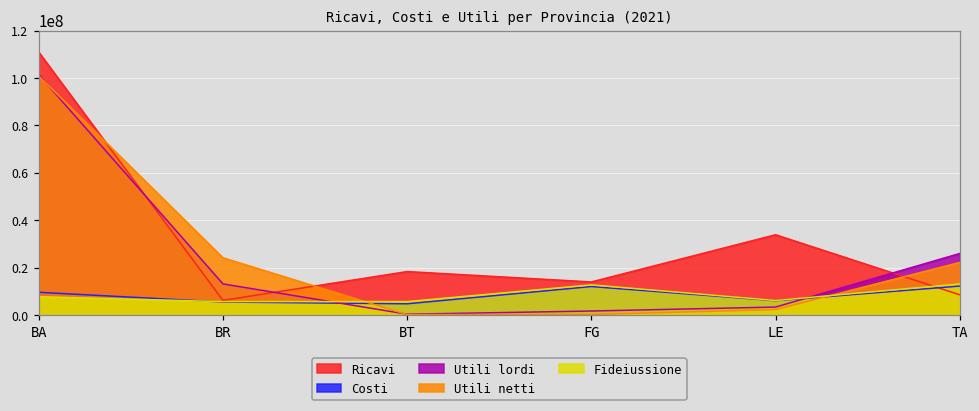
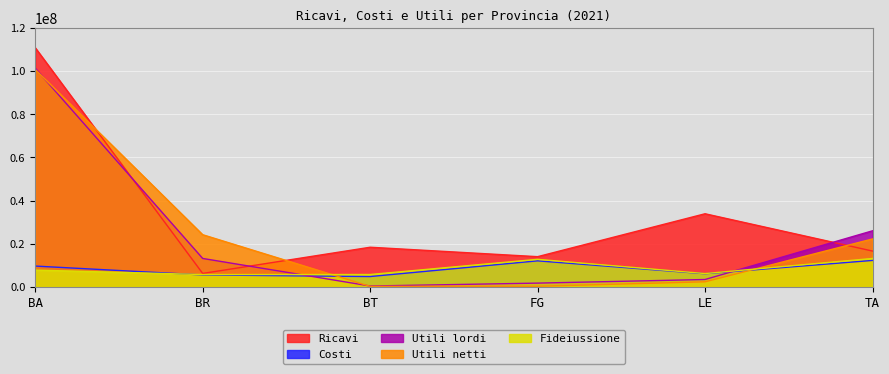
  {
    "Ricavi": {
      "BA": 111000000,
      "BT": 18000000,
      "FG": 14000000,
      "LE": 34000000,
-     "TA": 9000000
+     "TA": 17000000
    },
    "Costi": {
      "BA": 10000000
    },
    "Utili lordi": {
      "BR": 13000000,
      "FG": 2000000,
      "TA": 26000000
    },
    "Utili netti": {
      "BR": 24000000,
      "FG": 0,
      "TA": 22000000
    },
    "Fideiussione": {
      "BA": 8000000
    }
  }
